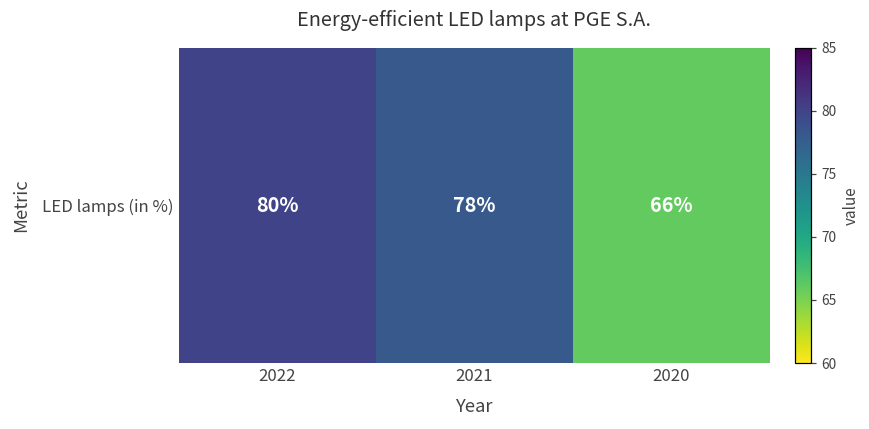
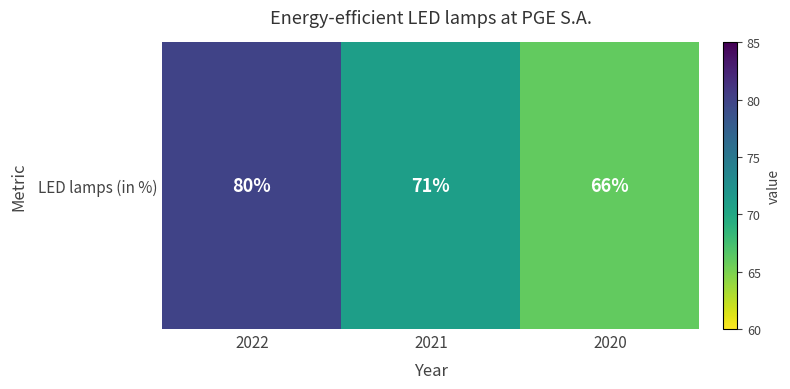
  {
    "LED lamps (in %)": {
      "2022": "80%",
-     "2021": "78%",
+     "2021": "71%",
      "2020": "66%"
    }
  }
